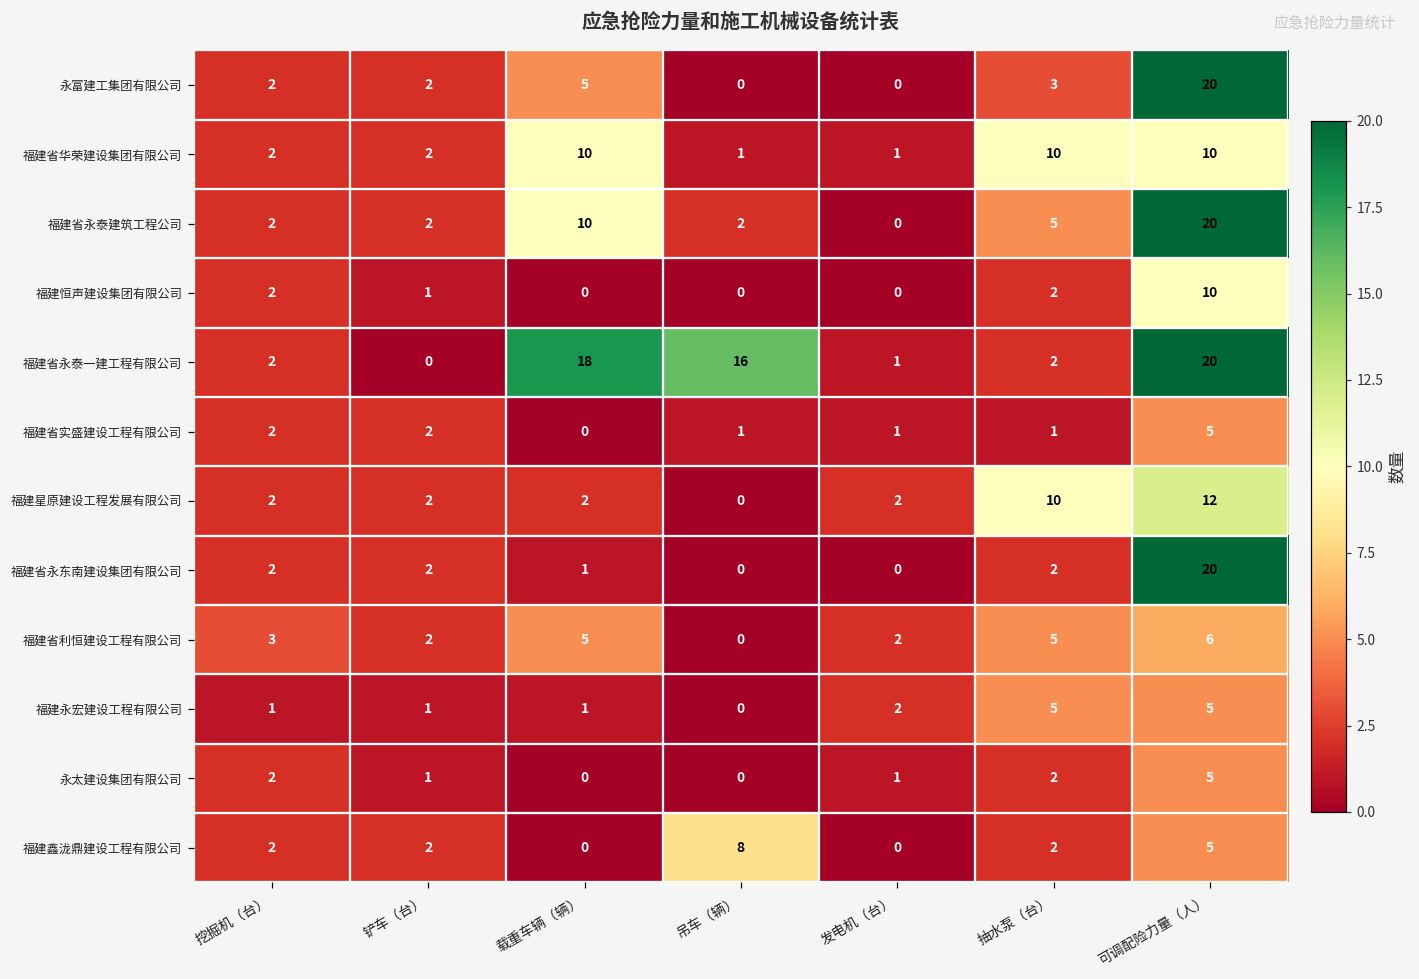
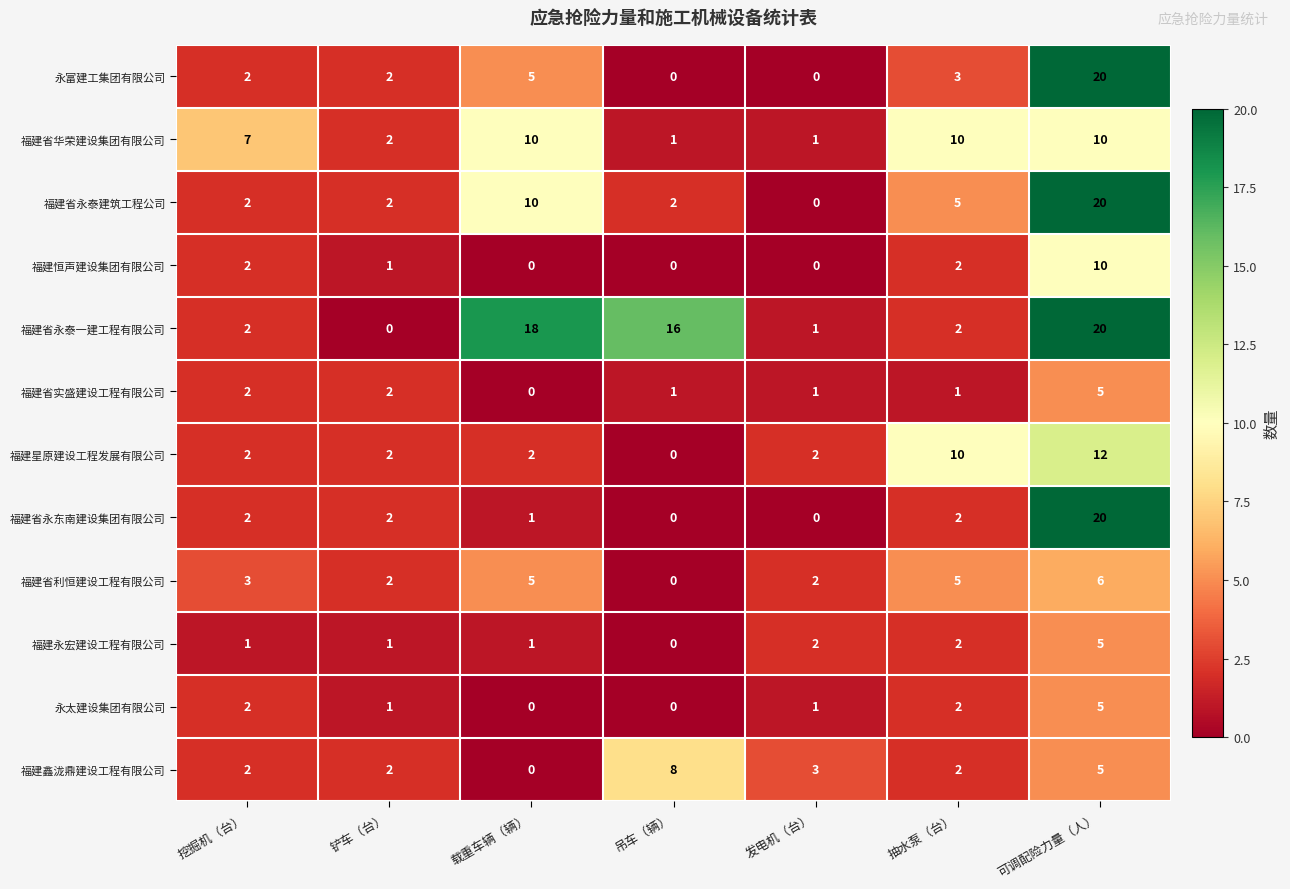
  {
    "永富建工集团有限公司": {
      "挖掘机（台）": 2,
      "铲车（台）": 2,
      "载重车辆（辆）": 5,
      "吊车（辆）": 0,
      "发电机（台）": 0,
      "抽水泵（台）": 3,
      "可调配险力量（人）": 20
    },
    "福建省华荣建设集团有限公司": {
-     "挖掘机（台）": 2,
+     "挖掘机（台）": 7,
      "铲车（台）": 2,
      "载重车辆（辆）": 10,
      "吊车（辆）": 1,
      "发电机（台）": 1,
      "抽水泵（台）": 10,
      "可调配险力量（人）": 10
    },
    "福建省永泰建筑工程公司": {
      "挖掘机（台）": 2,
      "铲车（台）": 2,
      "载重车辆（辆）": 10,
      "吊车（辆）": 2,
      "发电机（台）": 0,
      "抽水泵（台）": 5,
      "可调配险力量（人）": 20
    },
    "福建恒声建设集团有限公司": {
      "挖掘机（台）": 2,
      "铲车（台）": 1,
      "载重车辆（辆）": 0,
      "吊车（辆）": 0,
      "发电机（台）": 0,
      "抽水泵（台）": 2,
      "可调配险力量（人）": 10
    },
    "福建省永泰一建工程有限公司": {
      "挖掘机（台）": 2,
      "铲车（台）": 0,
      "载重车辆（辆）": 18,
      "吊车（辆）": 16,
      "发电机（台）": 1,
      "抽水泵（台）": 2,
      "可调配险力量（人）": 20
    },
    "福建省实盛建设工程有限公司": {
      "挖掘机（台）": 2,
      "铲车（台）": 2,
      "载重车辆（辆）": 0,
      "吊车（辆）": 1,
      "发电机（台）": 1,
      "抽水泵（台）": 1,
      "可调配险力量（人）": 5
    },
    "福建星原建设工程发展有限公司": {
      "挖掘机（台）": 2,
      "铲车（台）": 2,
      "载重车辆（辆）": 2,
      "吊车（辆）": 0,
      "发电机（台）": 2,
      "抽水泵（台）": 10,
      "可调配险力量（人）": 12
    },
    "福建省永东南建设集团有限公司": {
      "挖掘机（台）": 2,
      "铲车（台）": 2,
      "载重车辆（辆）": 1,
      "吊车（辆）": 0,
      "发电机（台）": 0,
      "抽水泵（台）": 2,
      "可调配险力量（人）": 20
    },
    "福建省利恒建设工程有限公司": {
      "挖掘机（台）": 3,
      "铲车（台）": 2,
      "载重车辆（辆）": 5,
      "吊车（辆）": 0,
      "发电机（台）": 2,
      "抽水泵（台）": 5,
      "可调配险力量（人）": 6
    },
    "福建永宏建设工程有限公司": {
      "挖掘机（台）": 1,
      "铲车（台）": 1,
      "载重车辆（辆）": 1,
      "吊车（辆）": 0,
      "发电机（台）": 2,
-     "抽水泵（台）": 5,
+     "抽水泵（台）": 2,
      "可调配险力量（人）": 5
    },
    "永太建设集团有限公司": {
      "挖掘机（台）": 2,
      "铲车（台）": 1,
      "载重车辆（辆）": 0,
      "吊车（辆）": 0,
      "发电机（台）": 1,
      "抽水泵（台）": 2,
      "可调配险力量（人）": 5
    },
    "福建鑫泷鼎建设工程有限公司": {
      "挖掘机（台）": 2,
      "铲车（台）": 2,
      "载重车辆（辆）": 0,
      "吊车（辆）": 8,
-     "发电机（台）": 0,
+     "发电机（台）": 3,
      "抽水泵（台）": 2,
      "可调配险力量（人）": 5
    }
  }
